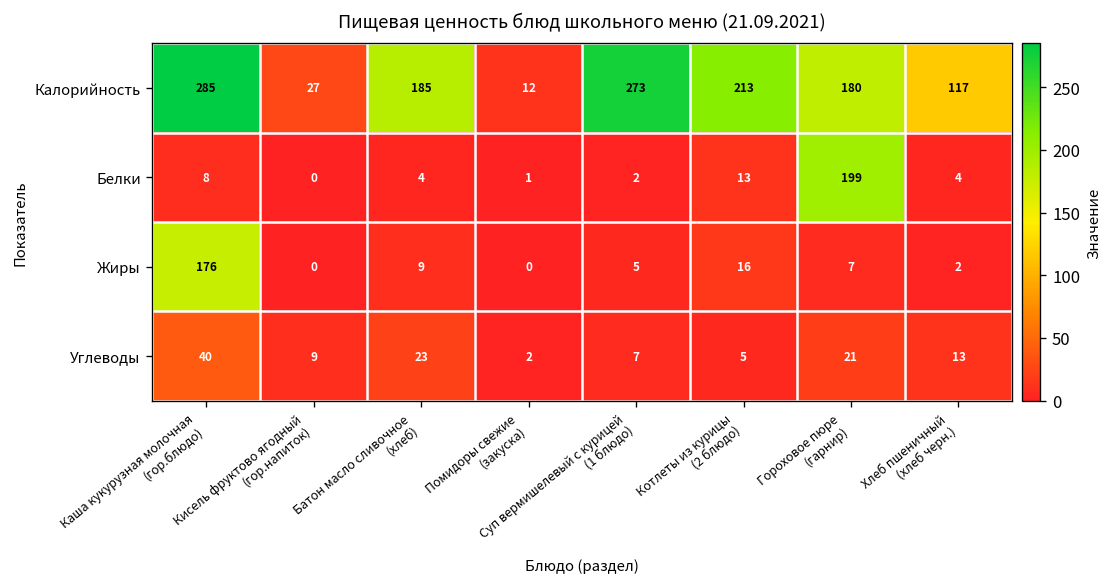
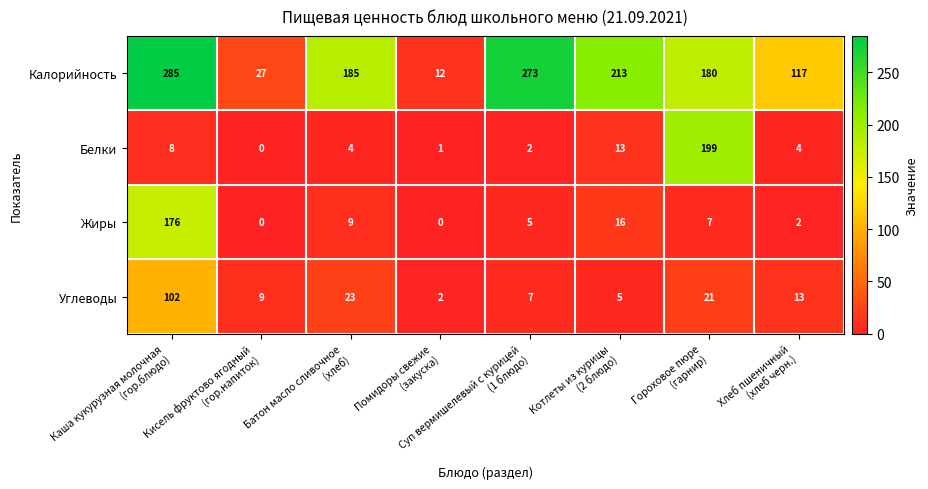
  {
    "Калорийность": {
      "Каша кукурузная молочная (гор.блюдо)": 285,
      "Кисель фруктово ягодный (гор.напиток)": 27,
      "Батон масло сливочное (хлеб)": 185,
      "Помидоры свежие (закуска)": 12,
      "Суп вермишелевый с курицей (1 блюдо)": 273,
      "Котлеты из курицы (2 блюдо)": 213,
      "Гороховое пюре (гарнир)": 180,
      "Хлеб пшеничный (хлеб черн.)": 117
    },
    "Белки": {
      "Каша кукурузная молочная (гор.блюдо)": 8,
      "Кисель фруктово ягодный (гор.напиток)": 0,
      "Батон масло сливочное (хлеб)": 4,
      "Помидоры свежие (закуска)": 1,
      "Суп вермишелевый с курицей (1 блюдо)": 2,
      "Котлеты из курицы (2 блюдо)": 13,
      "Гороховое пюре (гарнир)": 199,
      "Хлеб пшеничный (хлеб черн.)": 4
    },
    "Жиры": {
      "Каша кукурузная молочная (гор.блюдо)": 176,
      "Кисель фруктово ягодный (гор.напиток)": 0,
      "Батон масло сливочное (хлеб)": 9,
      "Помидоры свежие (закуска)": 0,
      "Суп вермишелевый с курицей (1 блюдо)": 5,
      "Котлеты из курицы (2 блюдо)": 16,
      "Гороховое пюре (гарнир)": 7,
      "Хлеб пшеничный (хлеб черн.)": 2
    },
    "Углеводы": {
-     "Каша кукурузная молочная (гор.блюдо)": 40,
+     "Каша кукурузная молочная (гор.блюдо)": 102,
      "Кисель фруктово ягодный (гор.напиток)": 9,
      "Батон масло сливочное (хлеб)": 23,
      "Помидоры свежие (закуска)": 2,
      "Суп вермишелевый с курицей (1 блюдо)": 7,
      "Котлеты из курицы (2 блюдо)": 5,
      "Гороховое пюре (гарнир)": 21,
      "Хлеб пшеничный (хлеб черн.)": 13
    }
  }
